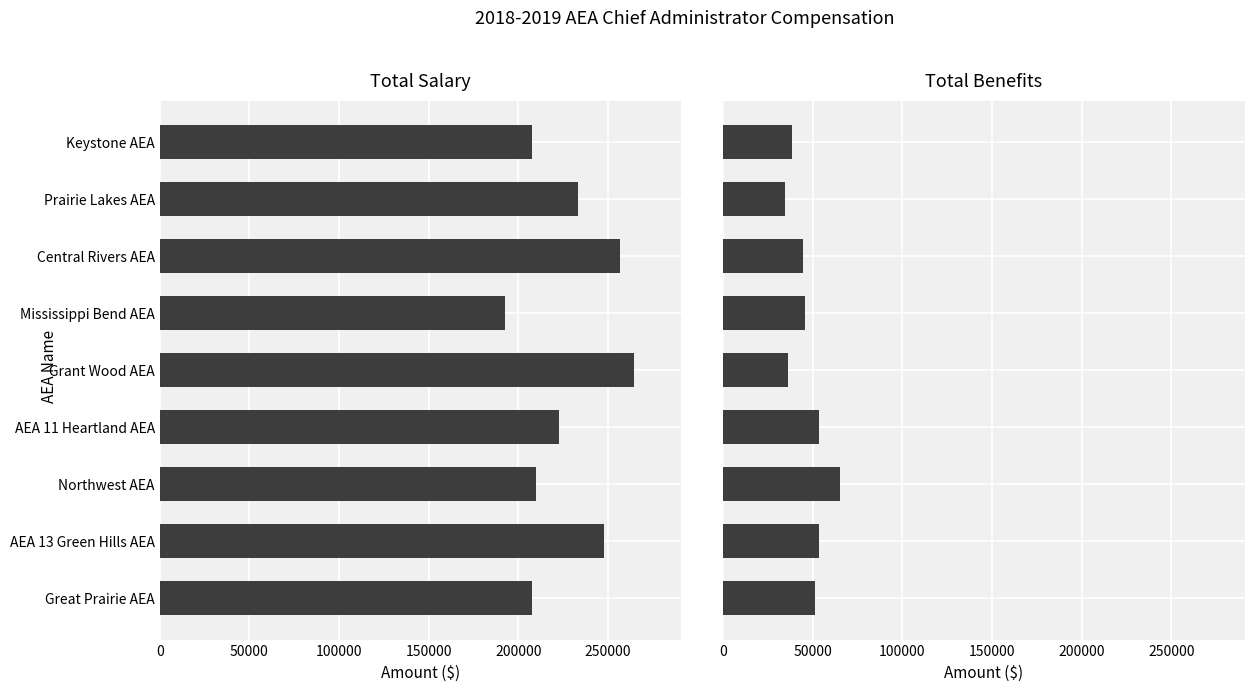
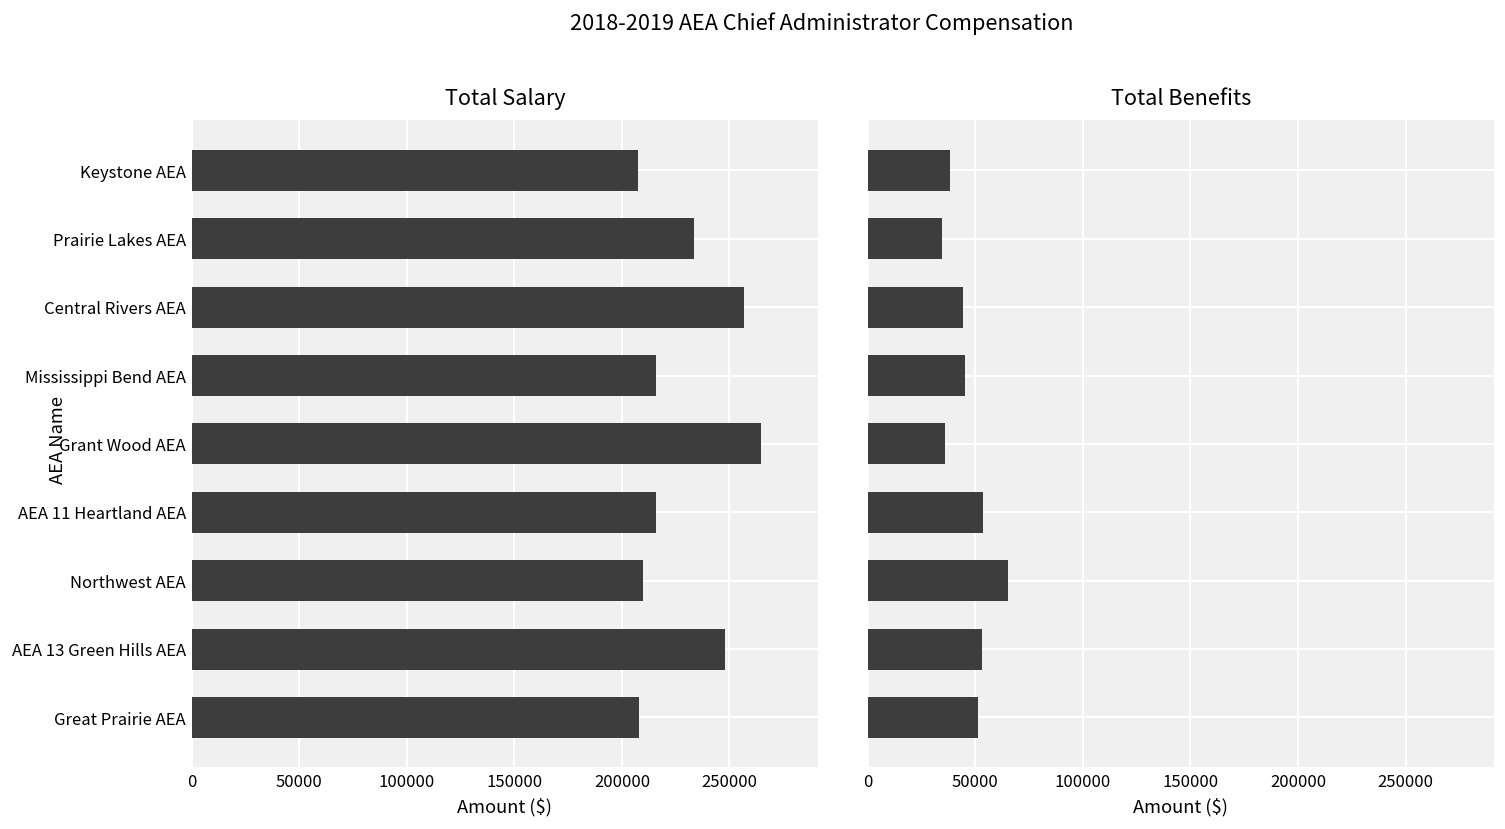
  {
    "Total Salary": {
      "Keystone AEA": 208000,
      "Prairie Lakes AEA": 233000,
      "Central Rivers AEA": 257000,
-     "Mississippi Bend AEA": 193000,
+     "Mississippi Bend AEA": 216000,
      "Grant Wood AEA": 265000,
-     "AEA 11 Heartland AEA": 223000,
+     "AEA 11 Heartland AEA": 216000,
      "Northwest AEA": 210000,
      "AEA 13 Green Hills AEA": 248000,
      "Great Prairie AEA": 208000
    }
  }
